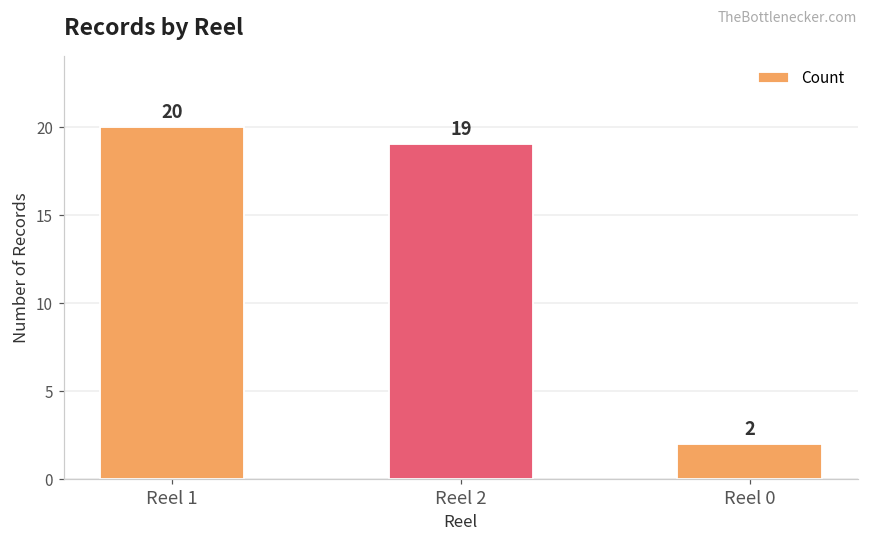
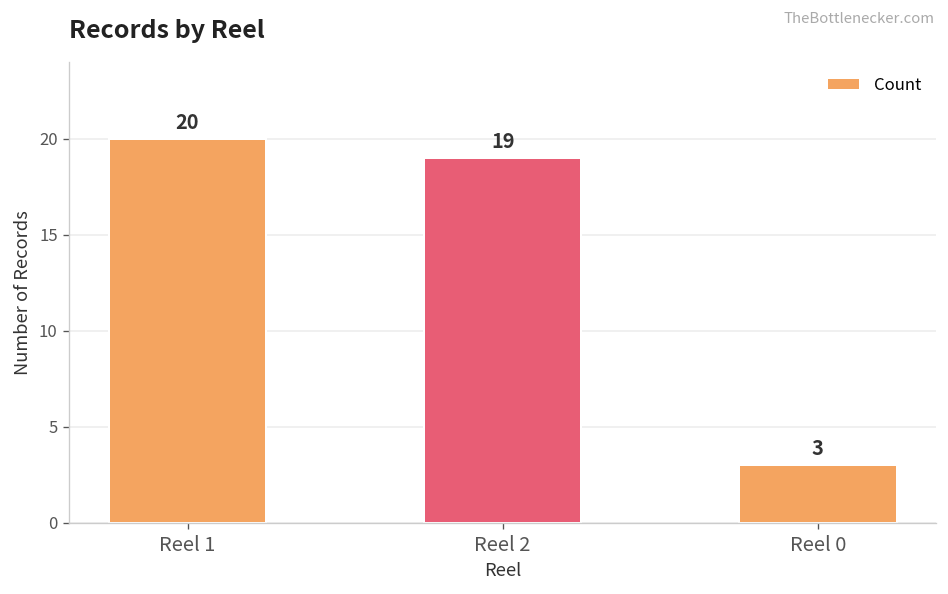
  {
    "Reel 1": 20,
    "Reel 2": 19,
-   "Reel 0": 2
+   "Reel 0": 3
  }
